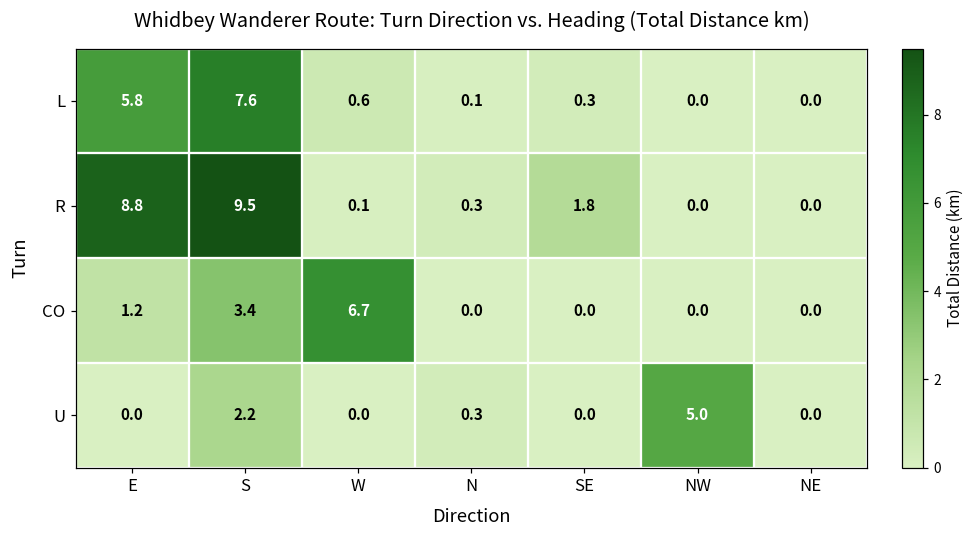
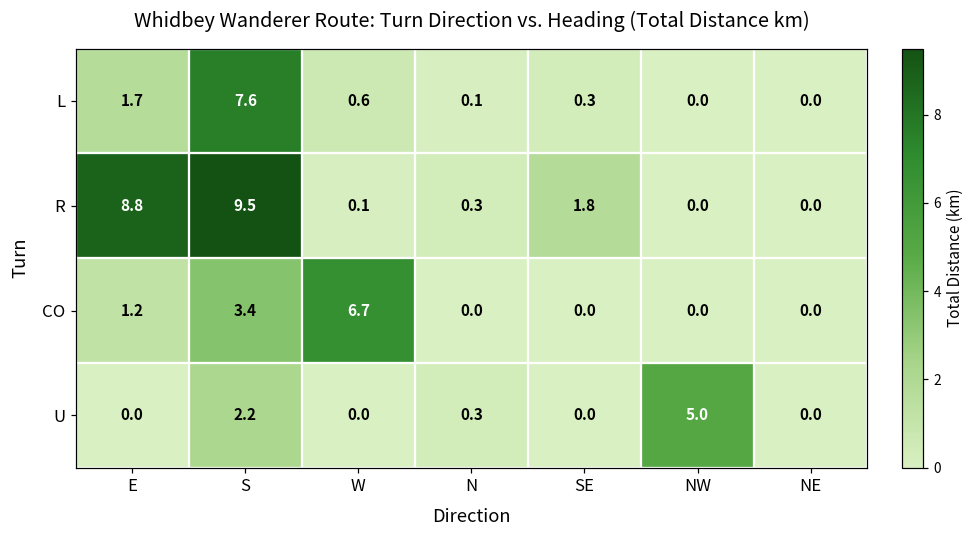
  {
    "L": {
-     "E": 5.8,
+     "E": 1.7,
      "S": 7.6,
      "W": 0.6,
      "N": 0.1,
      "SE": 0.3,
      "NW": 0.0,
      "NE": 0.0
    },
    "R": {
      "E": 8.8,
      "S": 9.5,
      "W": 0.1,
      "N": 0.3,
      "SE": 1.8,
      "NW": 0.0,
      "NE": 0.0
    },
    "CO": {
      "E": 1.2,
      "S": 3.4,
      "W": 6.7,
      "N": 0.0,
      "SE": 0.0,
      "NW": 0.0,
      "NE": 0.0
    },
    "U": {
      "E": 0.0,
      "S": 2.2,
      "W": 0.0,
      "N": 0.3,
      "SE": 0.0,
      "NW": 5.0,
      "NE": 0.0
    }
  }
